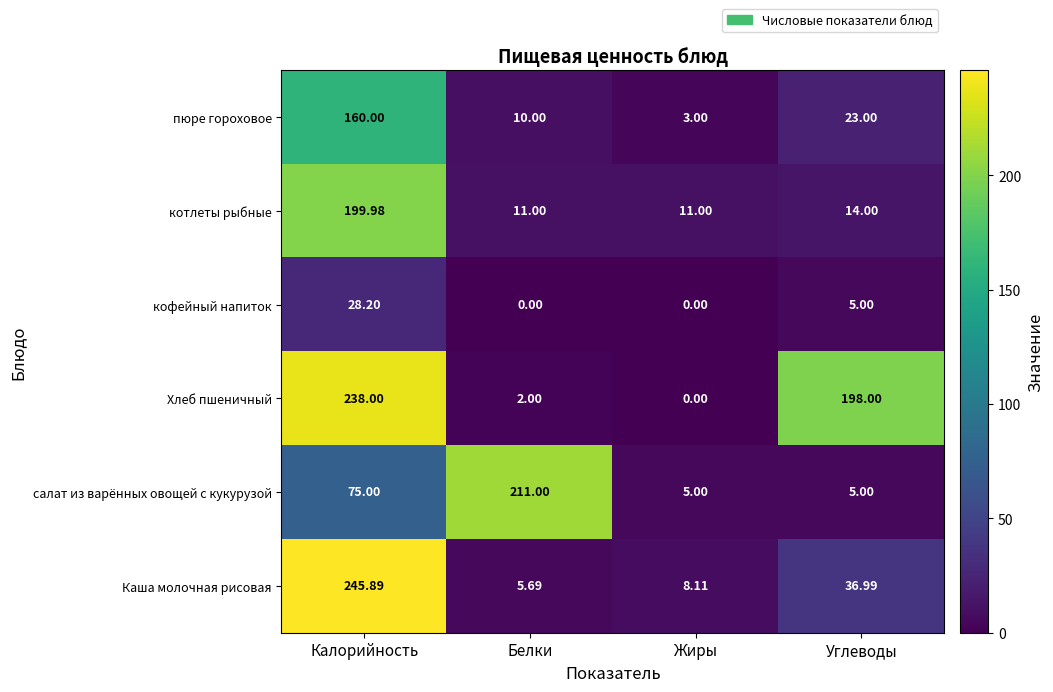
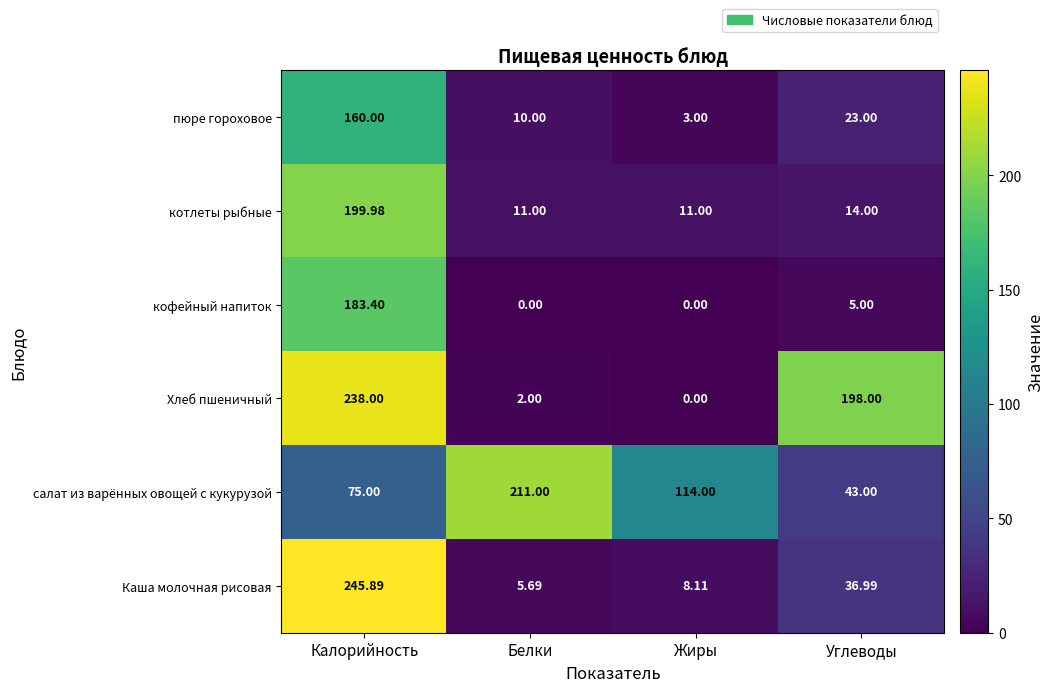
  {
    "пюре гороховое": {
      "Калорийность": 160.00,
      "Белки": 10.00,
      "Жиры": 3.00,
      "Углеводы": 23.00
    },
    "котлеты рыбные": {
      "Калорийность": 199.98,
      "Белки": 11.00,
      "Жиры": 11.00,
      "Углеводы": 14.00
    },
    "кофейный напиток": {
-     "Калорийность": 28.20,
+     "Калорийность": 183.40,
      "Белки": 0.00,
      "Жиры": 0.00,
      "Углеводы": 5.00
    },
    "Хлеб пшеничный": {
      "Калорийность": 238.00,
      "Белки": 2.00,
      "Жиры": 0.00,
      "Углеводы": 198.00
    },
    "салат из варённых овощей с кукурузой": {
      "Калорийность": 75.00,
      "Белки": 211.00,
-     "Жиры": 5.00,
-     "Углеводы": 5.00
+     "Жиры": 114.00,
+     "Углеводы": 43.00
    },
    "Каша молочная рисовая": {
      "Калорийность": 245.89,
      "Белки": 5.69,
      "Жиры": 8.11,
      "Углеводы": 36.99
    }
  }
